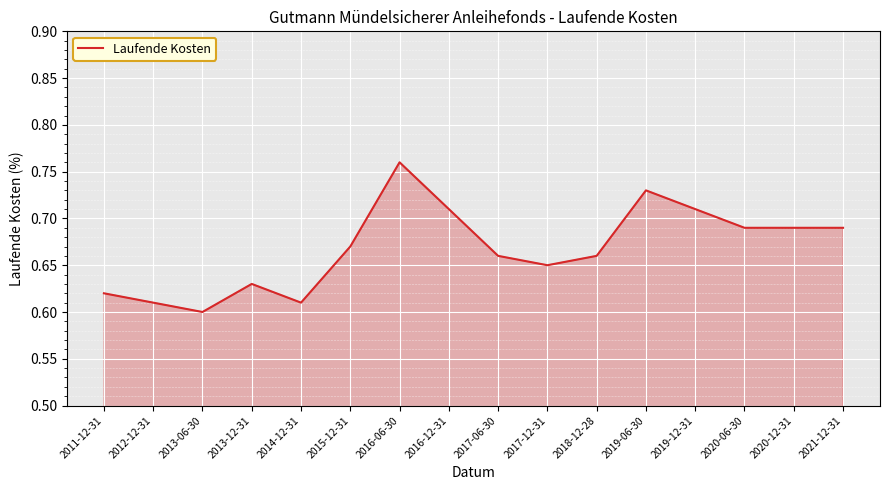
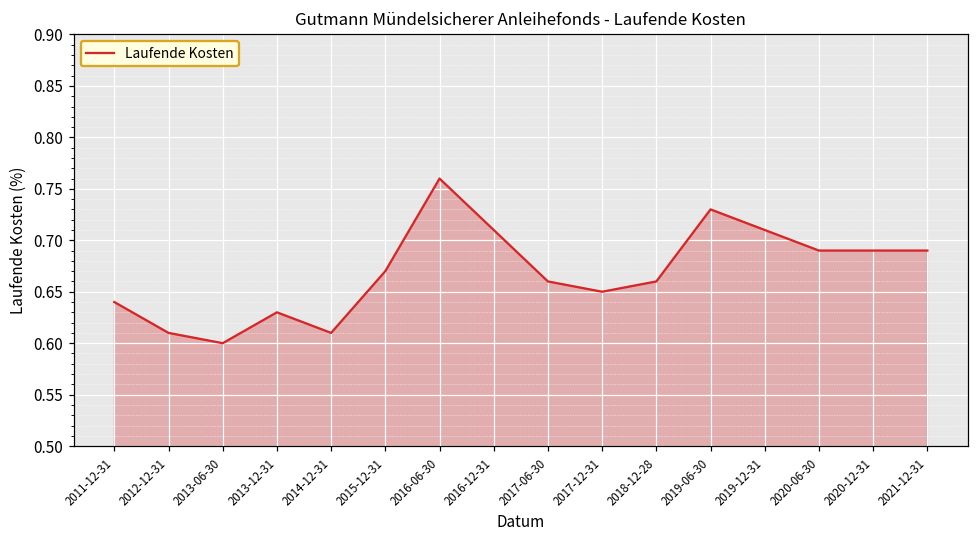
  {
-   "2011-12-31": 0.62,
+   "2011-12-31": 0.64,
    "2012-12-31": 0.61,
    "2013-06-30": 0.60,
    "2013-12-31": 0.63,
    "2014-12-31": 0.61,
    "2015-12-31": 0.67,
    "2016-06-30": 0.76,
    "2016-12-31": 0.71,
    "2017-06-30": 0.66,
    "2017-12-31": 0.65,
    "2018-12-28": 0.66,
    "2019-06-30": 0.73,
    "2019-12-31": 0.71,
    "2020-06-30": 0.69,
    "2020-12-31": 0.69,
    "2021-12-31": 0.69
  }
